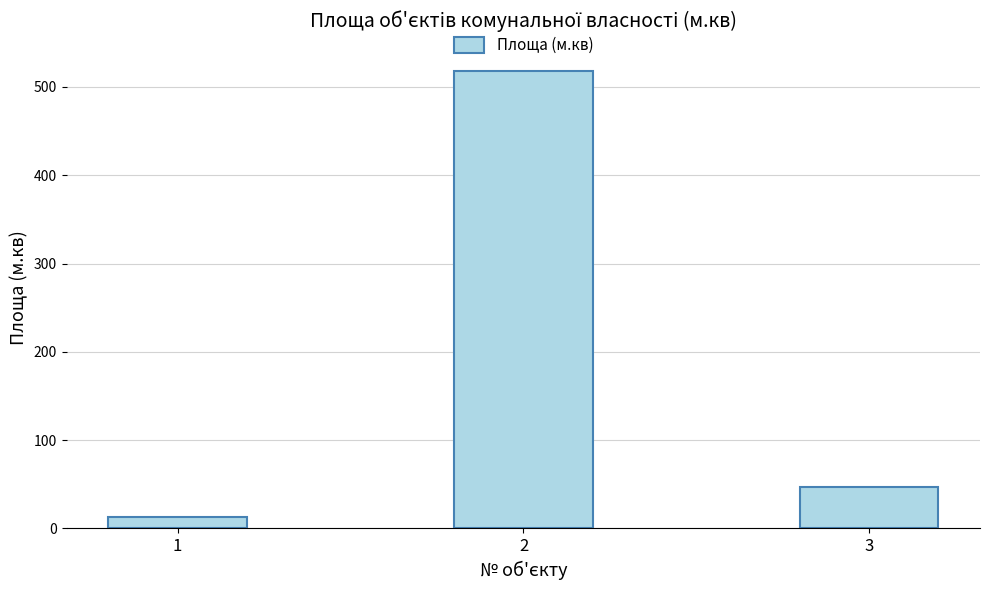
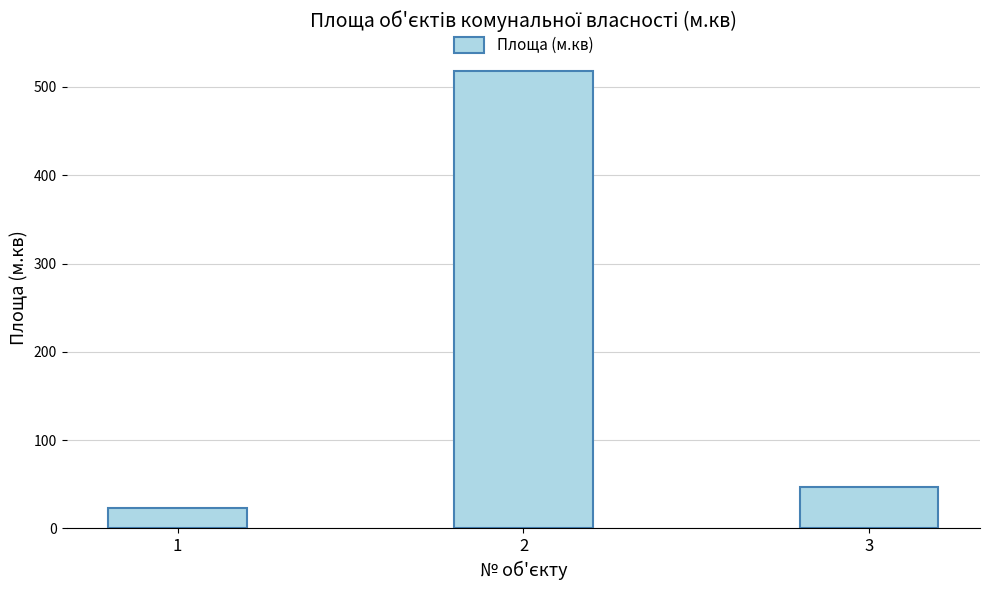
  {
-   "1": 10,
+   "1": 20,
    "2": 520,
    "3": 50
  }
